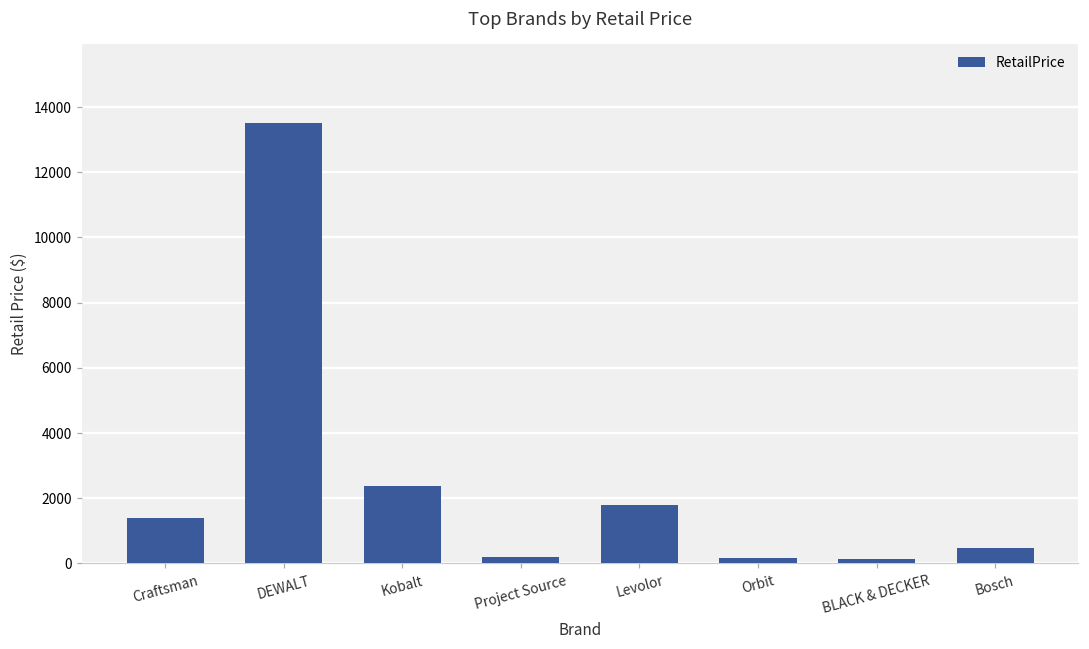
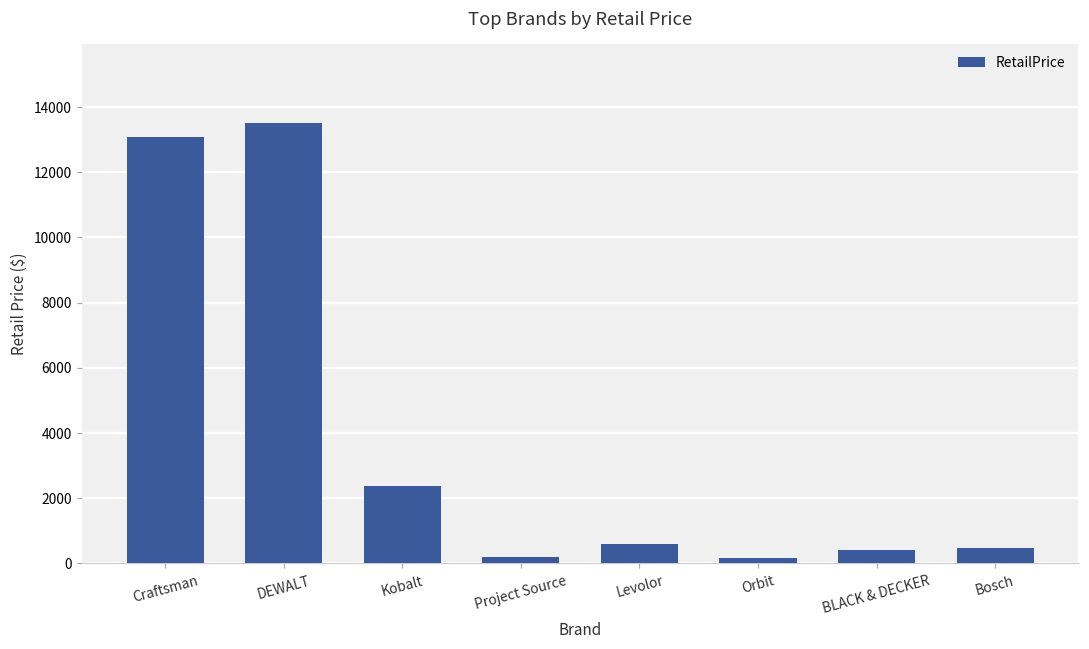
  {
-   "Craftsman": 1400,
+   "Craftsman": 13100,
    "DEWALT": 13500,
    "Kobalt": 2400,
    "Project Source": 200,
-   "Levolor": 1800,
+   "Levolor": 600,
    "Orbit": 200,
-   "BLACK & DECKER": 100,
+   "BLACK & DECKER": 400,
    "Bosch": 500
  }
